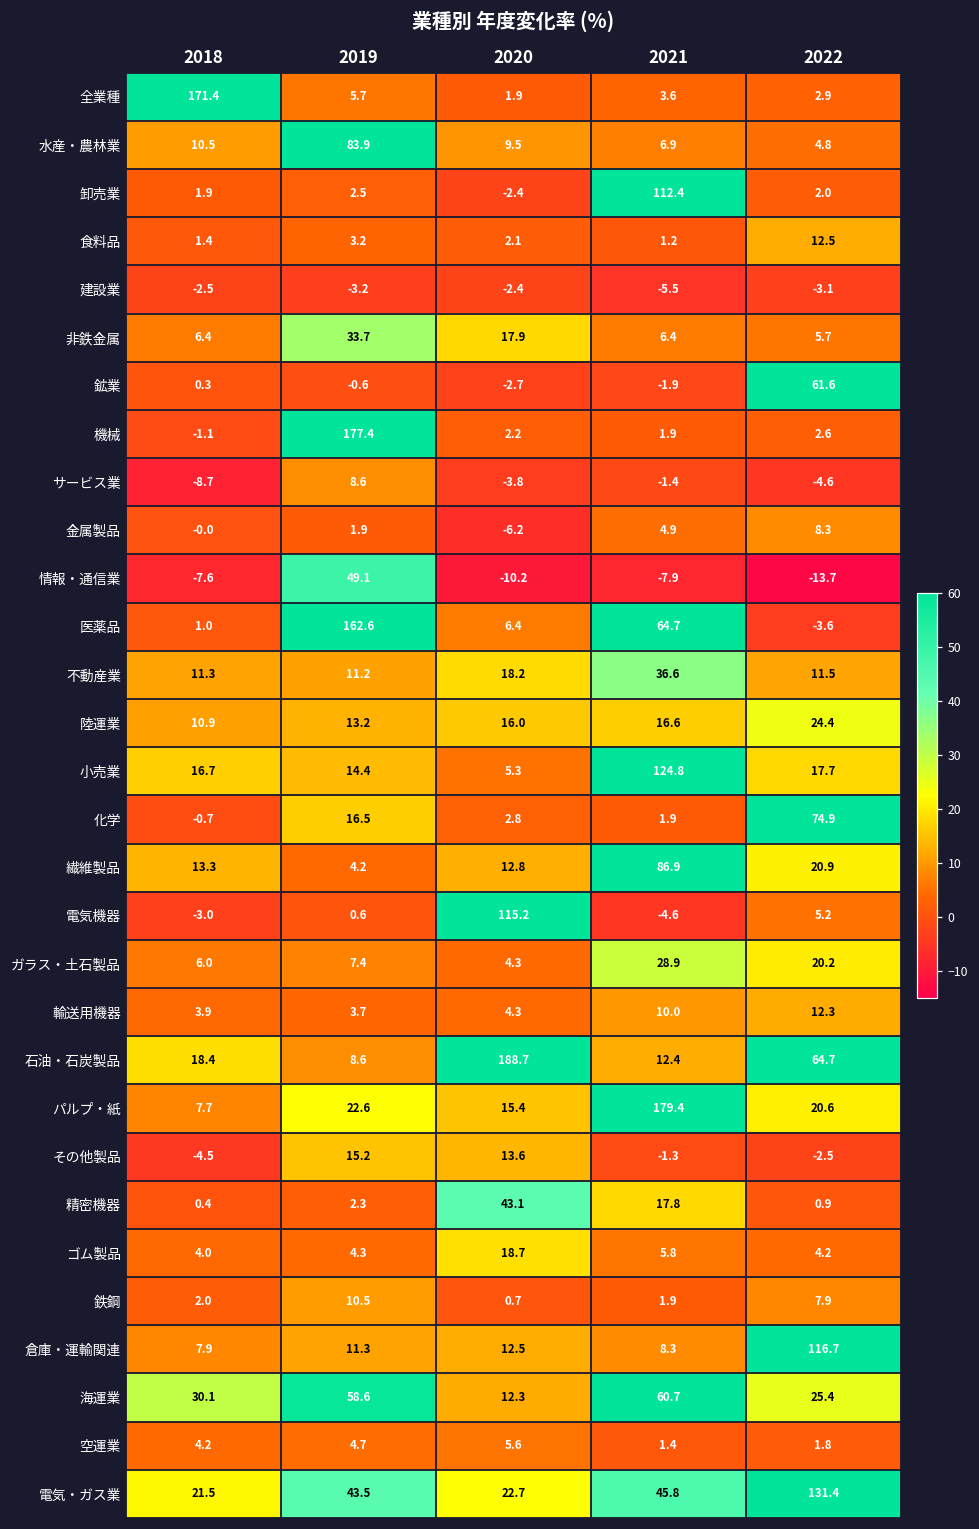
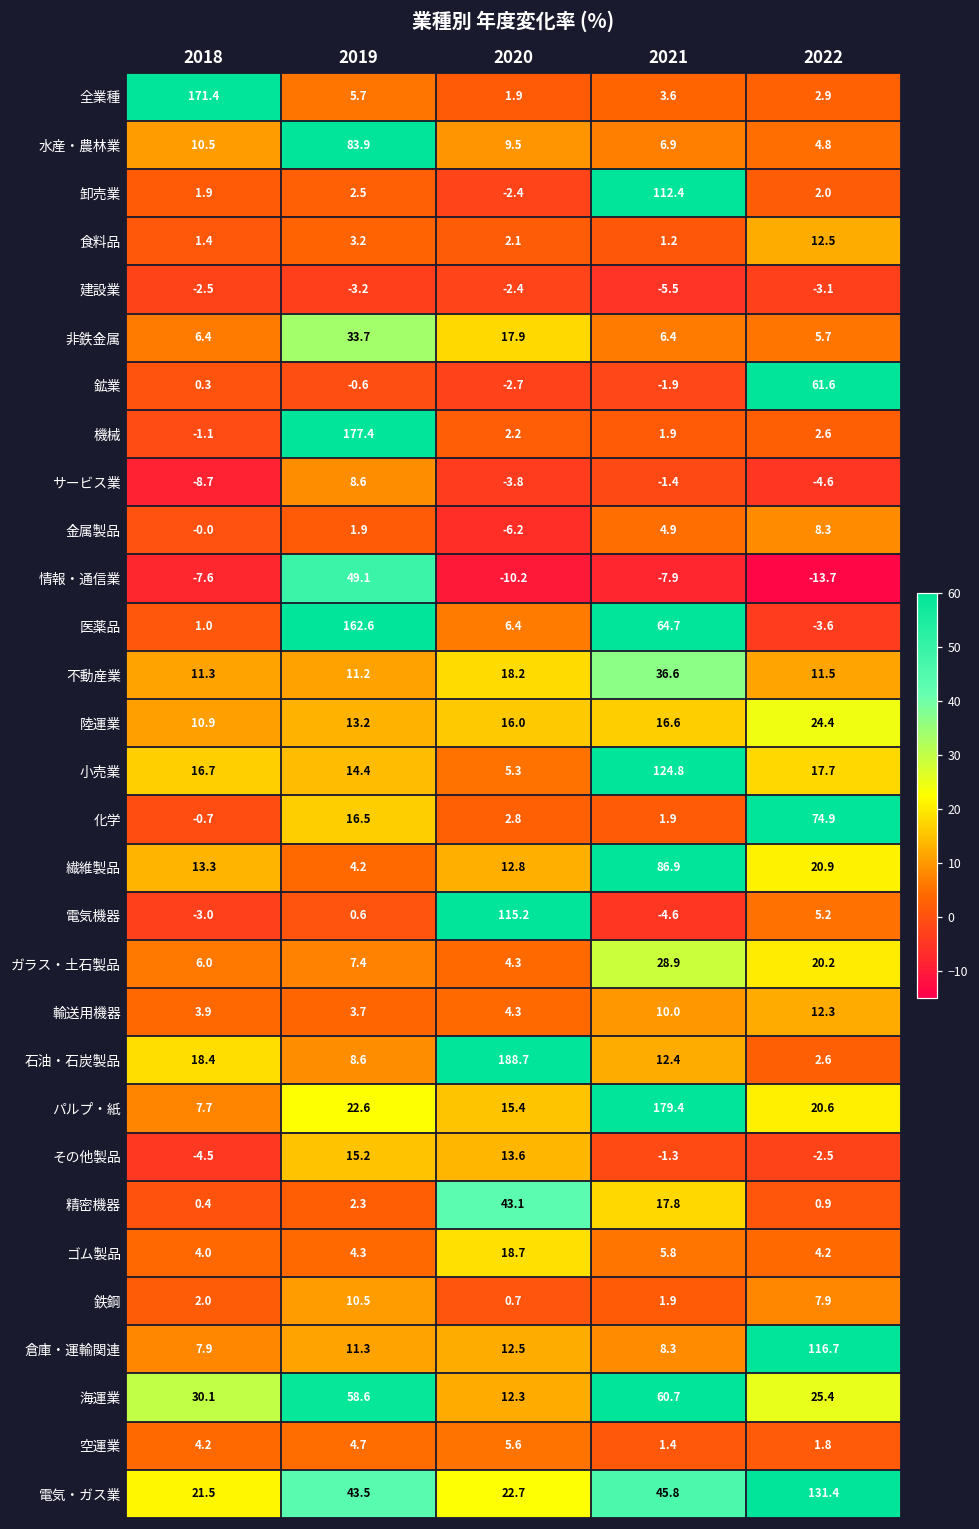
  {
    "全業種": {
      "2018": 171.4,
      "2019": 5.7,
      "2020": 1.9,
      "2021": 3.6,
      "2022": 2.9
    },
    "水産・農林業": {
      "2018": 10.5,
      "2019": 83.9,
      "2020": 9.5,
      "2021": 6.9,
      "2022": 4.8
    },
    "卸売業": {
      "2018": 1.9,
      "2019": 2.5,
      "2020": -2.4,
      "2021": 112.4,
      "2022": 2.0
    },
    "食料品": {
      "2018": 1.4,
      "2019": 3.2,
      "2020": 2.1,
      "2021": 1.2,
      "2022": 12.5
    },
    "建設業": {
      "2018": -2.5,
      "2019": -3.2,
      "2020": -2.4,
      "2021": -5.5,
      "2022": -3.1
    },
    "非鉄金属": {
      "2018": 6.4,
      "2019": 33.7,
      "2020": 17.9,
      "2021": 6.4,
      "2022": 5.7
    },
    "鉱業": {
      "2018": 0.3,
      "2019": -0.6,
      "2020": -2.7,
      "2021": -1.9,
      "2022": 61.6
    },
    "機械": {
      "2018": -1.1,
      "2019": 177.4,
      "2020": 2.2,
      "2021": 1.9,
      "2022": 2.6
    },
    "サービス業": {
      "2018": -8.7,
      "2019": 8.6,
      "2020": -3.8,
      "2021": -1.4,
      "2022": -4.6
    },
    "金属製品": {
      "2018": -0.0,
      "2019": 1.9,
      "2020": -6.2,
      "2021": 4.9,
      "2022": 8.3
    },
    "情報・通信業": {
      "2018": -7.6,
      "2019": 49.1,
      "2020": -10.2,
      "2021": -7.9,
      "2022": -13.7
    },
    "医薬品": {
      "2018": 1.0,
      "2019": 162.6,
      "2020": 6.4,
      "2021": 64.7,
      "2022": -3.6
    },
    "不動産業": {
      "2018": 11.3,
      "2019": 11.2,
      "2020": 18.2,
      "2021": 36.6,
      "2022": 11.5
    },
    "陸運業": {
      "2018": 10.9,
      "2019": 13.2,
      "2020": 16.0,
      "2021": 16.6,
      "2022": 24.4
    },
    "小売業": {
      "2018": 16.7,
      "2019": 14.4,
      "2020": 5.3,
      "2021": 124.8,
      "2022": 17.7
    },
    "化学": {
      "2018": -0.7,
      "2019": 16.5,
      "2020": 2.8,
      "2021": 1.9,
      "2022": 74.9
    },
    "繊維製品": {
      "2018": 13.3,
      "2019": 4.2,
      "2020": 12.8,
      "2021": 86.9,
      "2022": 20.9
    },
    "電気機器": {
      "2018": -3.0,
      "2019": 0.6,
      "2020": 115.2,
      "2021": -4.6,
      "2022": 5.2
    },
    "ガラス・土石製品": {
      "2018": 6.0,
      "2019": 7.4,
      "2020": 4.3,
      "2021": 28.9,
      "2022": 20.2
    },
    "輸送用機器": {
      "2018": 3.9,
      "2019": 3.7,
      "2020": 4.3,
      "2021": 10.0,
      "2022": 12.3
    },
    "石油・石炭製品": {
      "2018": 18.4,
      "2019": 8.6,
      "2020": 188.7,
      "2021": 12.4,
-     "2022": 64.7
+     "2022": 2.6
    },
    "パルプ・紙": {
      "2018": 7.7,
      "2019": 22.6,
      "2020": 15.4,
      "2021": 179.4,
      "2022": 20.6
    },
    "その他製品": {
      "2018": -4.5,
      "2019": 15.2,
      "2020": 13.6,
      "2021": -1.3,
      "2022": -2.5
    },
    "精密機器": {
      "2018": 0.4,
      "2019": 2.3,
      "2020": 43.1,
      "2021": 17.8,
      "2022": 0.9
    },
    "ゴム製品": {
      "2018": 4.0,
      "2019": 4.3,
      "2020": 18.7,
      "2021": 5.8,
      "2022": 4.2
    },
    "鉄鋼": {
      "2018": 2.0,
      "2019": 10.5,
      "2020": 0.7,
      "2021": 1.9,
      "2022": 7.9
    },
    "倉庫・運輸関連": {
      "2018": 7.9,
      "2019": 11.3,
      "2020": 12.5,
      "2021": 8.3,
      "2022": 116.7
    },
    "海運業": {
      "2018": 30.1,
      "2019": 58.6,
      "2020": 12.3,
      "2021": 60.7,
      "2022": 25.4
    },
    "空運業": {
      "2018": 4.2,
      "2019": 4.7,
      "2020": 5.6,
      "2021": 1.4,
      "2022": 1.8
    },
    "電気・ガス業": {
      "2018": 21.5,
      "2019": 43.5,
      "2020": 22.7,
      "2021": 45.8,
      "2022": 131.4
    }
  }
